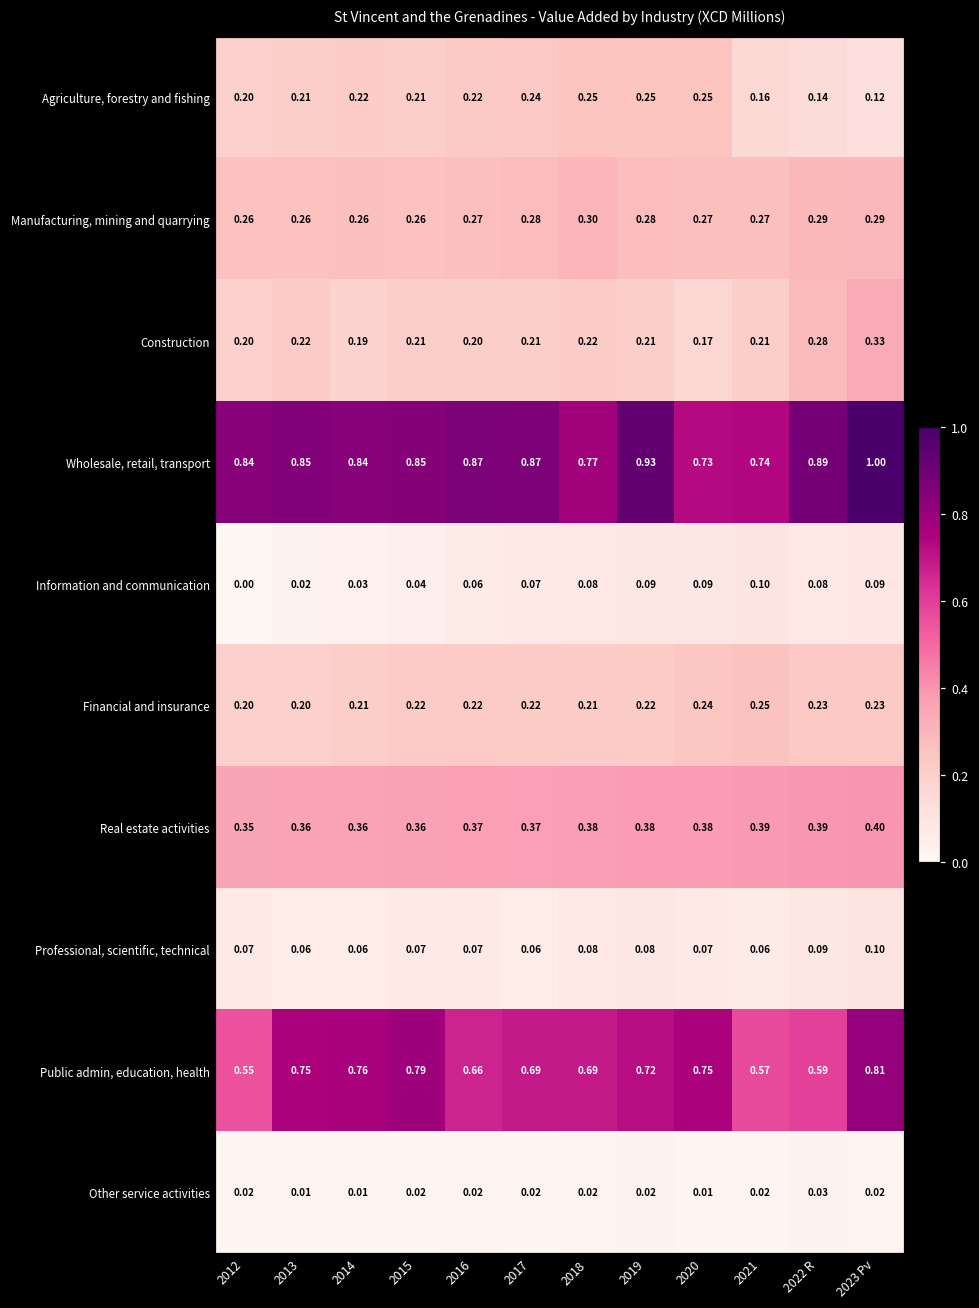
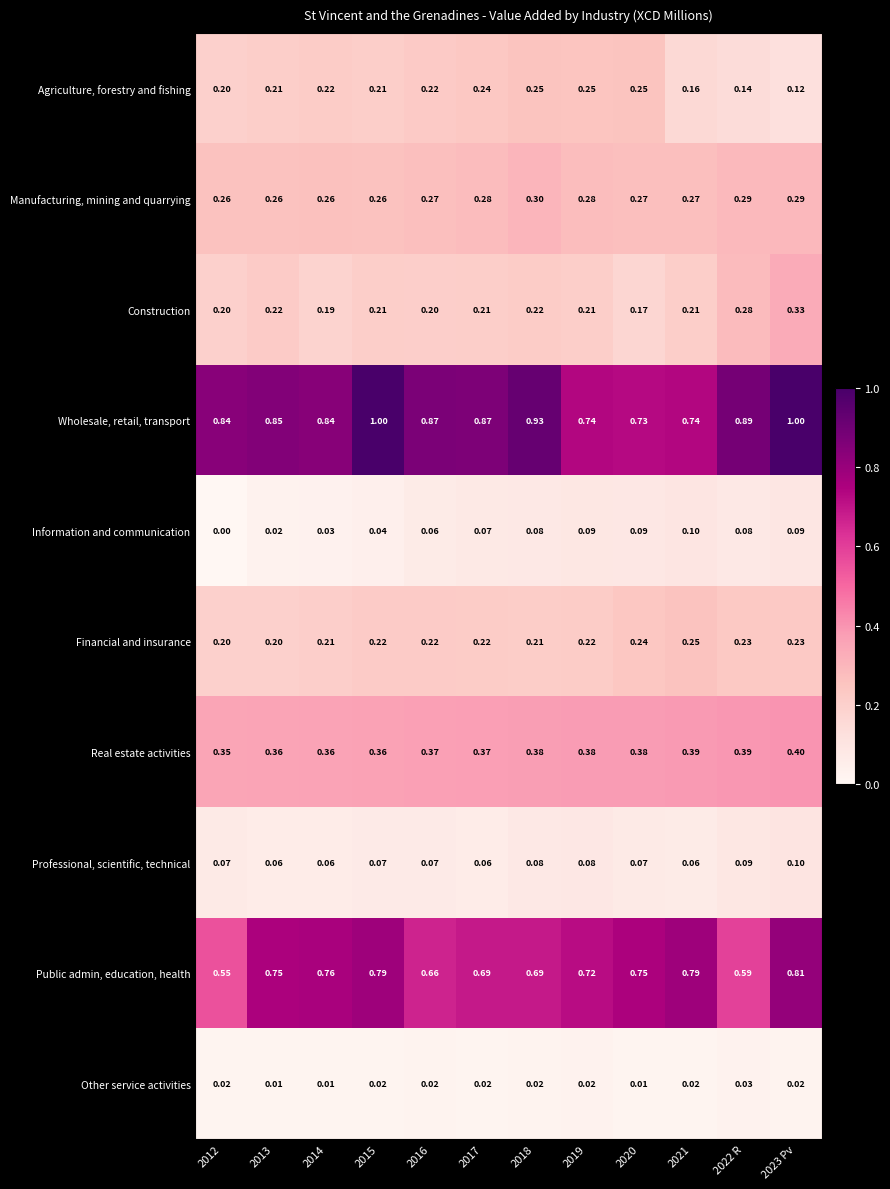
  {
    "Agriculture, forestry and fishing": {
      "2012": 0.20,
      "2013": 0.21,
      "2014": 0.22,
      "2015": 0.21,
      "2016": 0.22,
      "2017": 0.24,
      "2018": 0.25,
      "2019": 0.25,
      "2020": 0.25,
      "2021": 0.16,
      "2022 R": 0.14,
      "2023 Pv": 0.12
    },
    "Manufacturing, mining and quarrying": {
      "2012": 0.26,
      "2013": 0.26,
      "2014": 0.26,
      "2015": 0.26,
      "2016": 0.27,
      "2017": 0.28,
      "2018": 0.30,
      "2019": 0.28,
      "2020": 0.27,
      "2021": 0.27,
      "2022 R": 0.29,
      "2023 Pv": 0.29
    },
    "Construction": {
      "2012": 0.20,
      "2013": 0.22,
      "2014": 0.19,
      "2015": 0.21,
      "2016": 0.20,
      "2017": 0.21,
      "2018": 0.22,
      "2019": 0.21,
      "2020": 0.17,
      "2021": 0.21,
      "2022 R": 0.28,
      "2023 Pv": 0.33
    },
    "Wholesale, retail, transport": {
      "2012": 0.84,
      "2013": 0.85,
      "2014": 0.84,
-     "2015": 0.85,
+     "2015": 1.00,
      "2016": 0.87,
      "2017": 0.87,
-     "2018": 0.77,
-     "2019": 0.93,
+     "2018": 0.93,
+     "2019": 0.74,
      "2020": 0.73,
      "2021": 0.74,
      "2022 R": 0.89,
      "2023 Pv": 1.00
    },
    "Information and communication": {
      "2012": 0.00,
      "2013": 0.02,
      "2014": 0.03,
      "2015": 0.04,
      "2016": 0.06,
      "2017": 0.07,
      "2018": 0.08,
      "2019": 0.09,
      "2020": 0.09,
      "2021": 0.10,
      "2022 R": 0.08,
      "2023 Pv": 0.09
    },
    "Financial and insurance": {
      "2012": 0.20,
      "2013": 0.20,
      "2014": 0.21,
      "2015": 0.22,
      "2016": 0.22,
      "2017": 0.22,
      "2018": 0.21,
      "2019": 0.22,
      "2020": 0.24,
      "2021": 0.25,
      "2022 R": 0.23,
      "2023 Pv": 0.23
    },
    "Real estate activities": {
      "2012": 0.35,
      "2013": 0.36,
      "2014": 0.36,
      "2015": 0.36,
      "2016": 0.37,
      "2017": 0.37,
      "2018": 0.38,
      "2019": 0.38,
      "2020": 0.38,
      "2021": 0.39,
      "2022 R": 0.39,
      "2023 Pv": 0.40
    },
    "Professional, scientific, technical": {
      "2012": 0.07,
      "2013": 0.06,
      "2014": 0.06,
      "2015": 0.07,
      "2016": 0.07,
      "2017": 0.06,
      "2018": 0.08,
      "2019": 0.08,
      "2020": 0.07,
      "2021": 0.06,
      "2022 R": 0.09,
      "2023 Pv": 0.10
    },
    "Public admin, education, health": {
      "2012": 0.55,
      "2013": 0.75,
      "2014": 0.76,
      "2015": 0.79,
      "2016": 0.66,
      "2017": 0.69,
      "2018": 0.69,
      "2019": 0.72,
      "2020": 0.75,
-     "2021": 0.57,
+     "2021": 0.79,
      "2022 R": 0.59,
      "2023 Pv": 0.81
    },
    "Other service activities": {
      "2012": 0.02,
      "2013": 0.01,
      "2014": 0.01,
      "2015": 0.02,
      "2016": 0.02,
      "2017": 0.02,
      "2018": 0.02,
      "2019": 0.02,
      "2020": 0.01,
      "2021": 0.02,
      "2022 R": 0.03,
      "2023 Pv": 0.02
    }
  }
